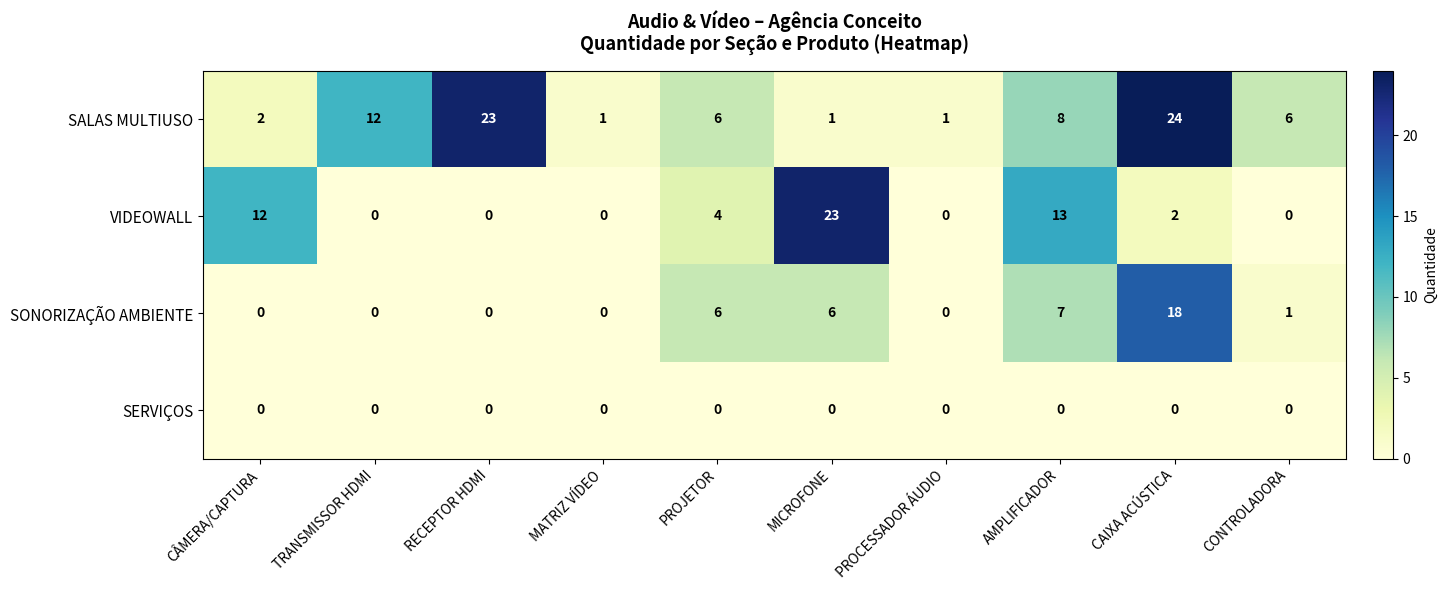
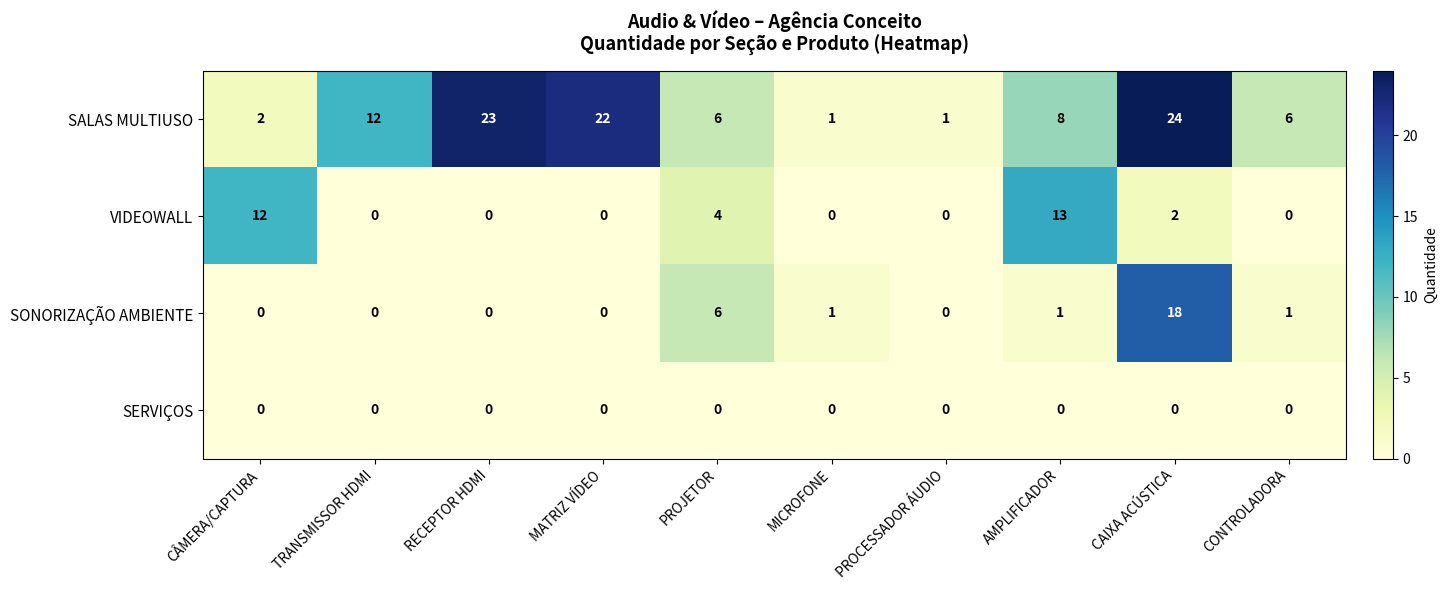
  {
    "SALAS MULTIUSO": {
      "CÂMERA/CAPTURA": 2,
      "TRANSMISSOR HDMI": 12,
      "RECEPTOR HDMI": 23,
-     "MATRIZ VÍDEO": 1,
+     "MATRIZ VÍDEO": 22,
      "PROJETOR": 6,
      "MICROFONE": 1,
      "PROCESSADOR ÁUDIO": 1,
      "AMPLIFICADOR": 8,
      "CAIXA ACÚSTICA": 24,
      "CONTROLADORA": 6
    },
    "VIDEOWALL": {
      "CÂMERA/CAPTURA": 12,
      "TRANSMISSOR HDMI": 0,
      "RECEPTOR HDMI": 0,
      "MATRIZ VÍDEO": 0,
      "PROJETOR": 4,
-     "MICROFONE": 23,
+     "MICROFONE": 0,
      "PROCESSADOR ÁUDIO": 0,
      "AMPLIFICADOR": 13,
      "CAIXA ACÚSTICA": 2,
      "CONTROLADORA": 0
    },
    "SONORIZAÇÃO AMBIENTE": {
      "CÂMERA/CAPTURA": 0,
      "TRANSMISSOR HDMI": 0,
      "RECEPTOR HDMI": 0,
      "MATRIZ VÍDEO": 0,
      "PROJETOR": 6,
-     "MICROFONE": 6,
+     "MICROFONE": 1,
      "PROCESSADOR ÁUDIO": 0,
-     "AMPLIFICADOR": 7,
+     "AMPLIFICADOR": 1,
      "CAIXA ACÚSTICA": 18,
      "CONTROLADORA": 1
    },
    "SERVIÇOS": {
      "CÂMERA/CAPTURA": 0,
      "TRANSMISSOR HDMI": 0,
      "RECEPTOR HDMI": 0,
      "MATRIZ VÍDEO": 0,
      "PROJETOR": 0,
      "MICROFONE": 0,
      "PROCESSADOR ÁUDIO": 0,
      "AMPLIFICADOR": 0,
      "CAIXA ACÚSTICA": 0,
      "CONTROLADORA": 0
    }
  }
